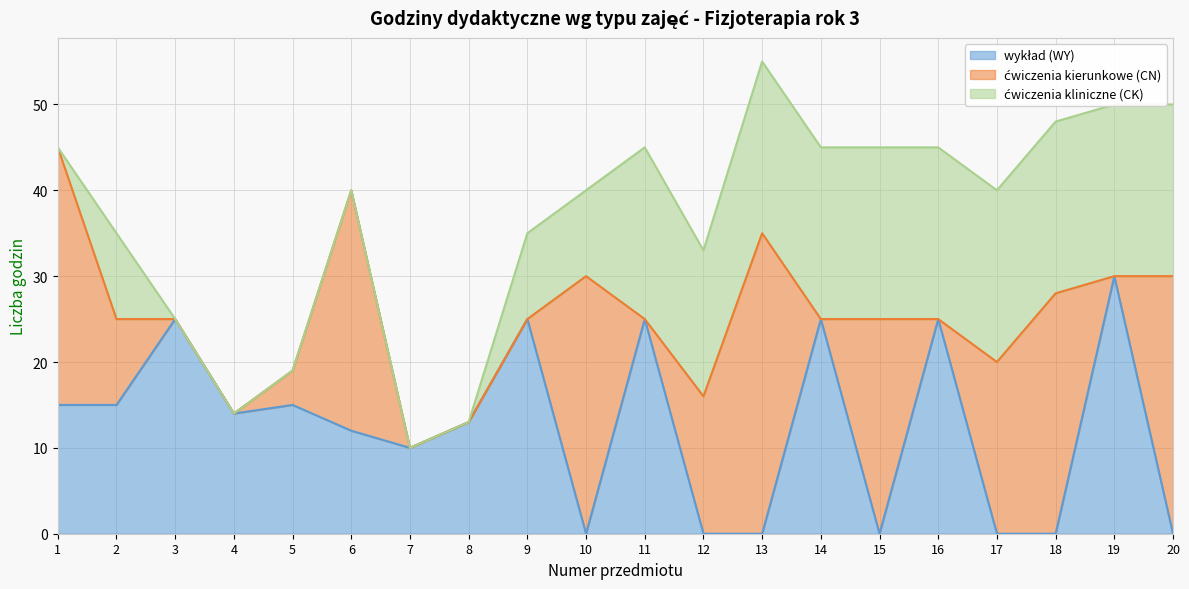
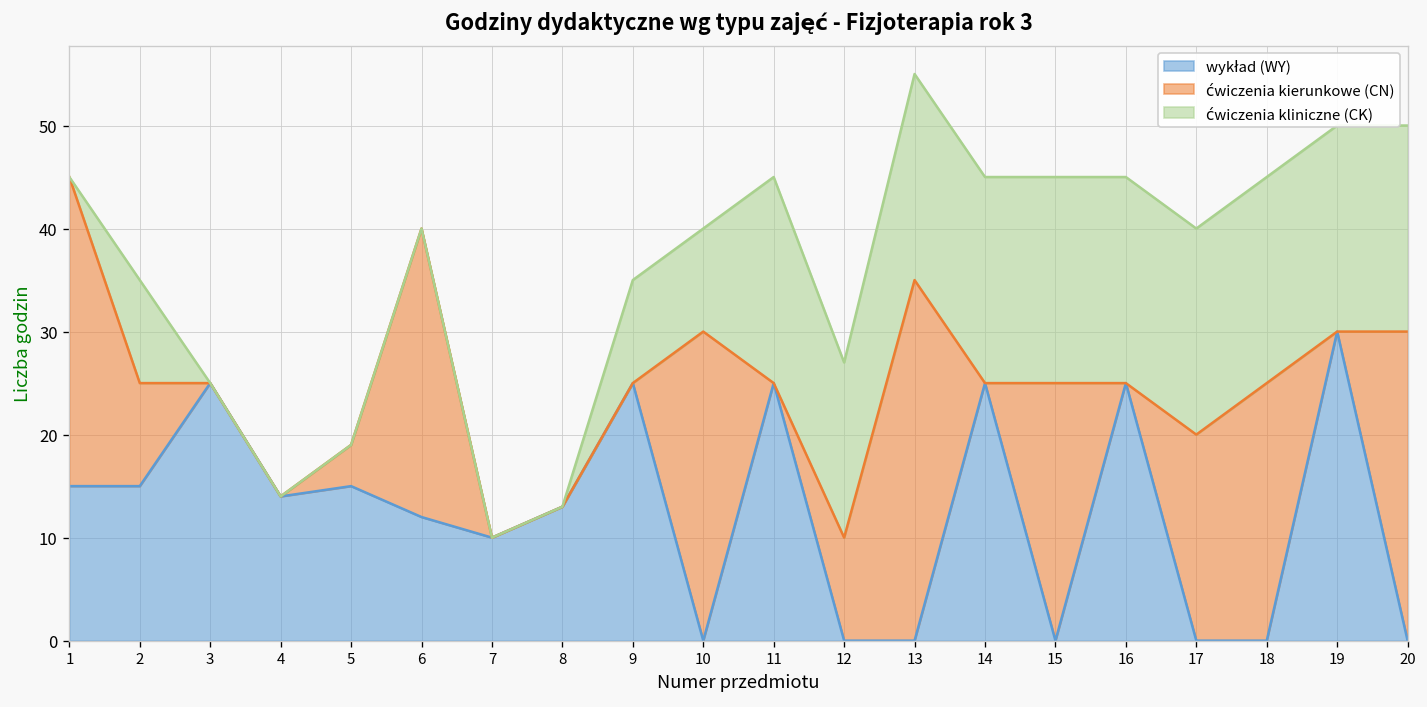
  {
    "wykład (WY)": {
      "1": 15,
      "2": 15,
      "5": 15,
      "6": 12,
      "10": 0,
      "12": 0,
      "13": 0,
      "15": 0,
      "17": 0,
      "18": 0,
      "20": 0
    },
    "ćwiczenia kierunkowe (CN)": {
      "2": 10,
      "10": 30,
-     "12": 16,
+     "12": 10,
      "13": 35,
      "15": 25,
      "17": 20,
-     "18": 28,
+     "18": 25,
      "20": 30
    },
    "ćwiczenia kliniczne (CK)": {
      "2": 10,
      "9": 10,
      "10": 10,
      "11": 20,
      "12": 17,
      "13": 20,
      "14": 20,
      "15": 20,
      "16": 20,
      "17": 20,
      "18": 20,
      "20": 20
    }
  }
